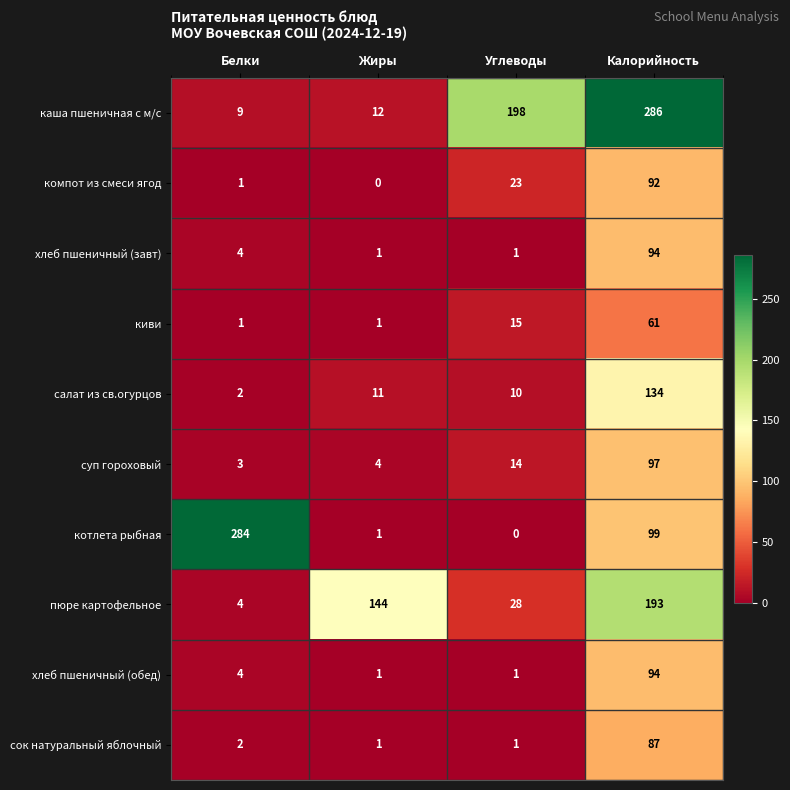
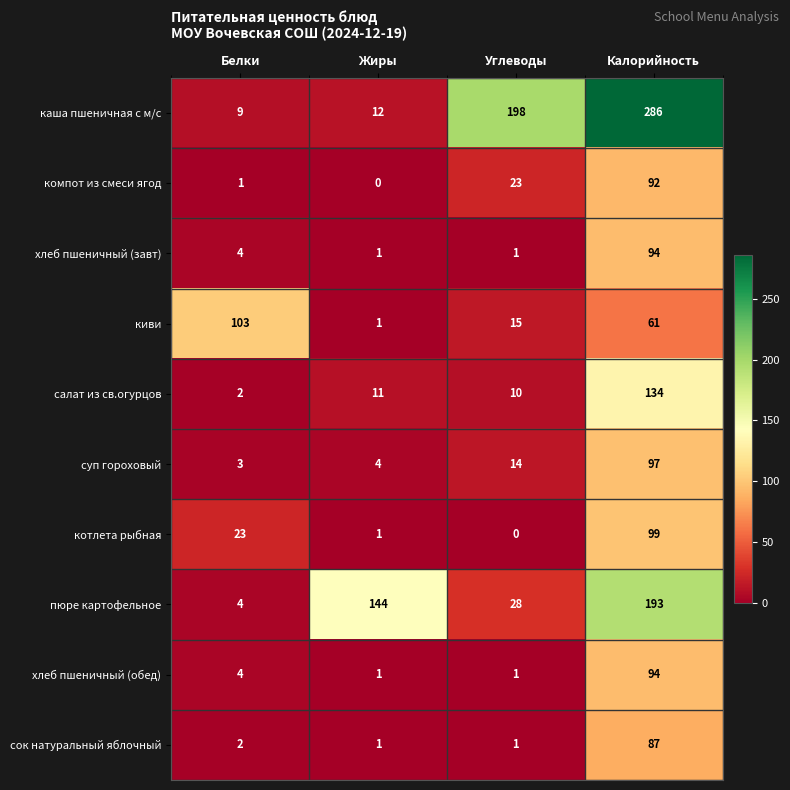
  {
    "каша пшеничная с м/с": {
      "Белки": 9,
      "Жиры": 12,
      "Углеводы": 198,
      "Калорийность": 286
    },
    "компот из смеси ягод": {
      "Белки": 1,
      "Жиры": 0,
      "Углеводы": 23,
      "Калорийность": 92
    },
    "хлеб пшеничный (завт)": {
      "Белки": 4,
      "Жиры": 1,
      "Углеводы": 1,
      "Калорийность": 94
    },
    "киви": {
-     "Белки": 1,
+     "Белки": 103,
      "Жиры": 1,
      "Углеводы": 15,
      "Калорийность": 61
    },
    "салат из св.огурцов": {
      "Белки": 2,
      "Жиры": 11,
      "Углеводы": 10,
      "Калорийность": 134
    },
    "суп гороховый": {
      "Белки": 3,
      "Жиры": 4,
      "Углеводы": 14,
      "Калорийность": 97
    },
    "котлета рыбная": {
-     "Белки": 284,
+     "Белки": 23,
      "Жиры": 1,
      "Углеводы": 0,
      "Калорийность": 99
    },
    "пюре картофельное": {
      "Белки": 4,
      "Жиры": 144,
      "Углеводы": 28,
      "Калорийность": 193
    },
    "хлеб пшеничный (обед)": {
      "Белки": 4,
      "Жиры": 1,
      "Углеводы": 1,
      "Калорийность": 94
    },
    "сок натуральный яблочный": {
      "Белки": 2,
      "Жиры": 1,
      "Углеводы": 1,
      "Калорийность": 87
    }
  }
